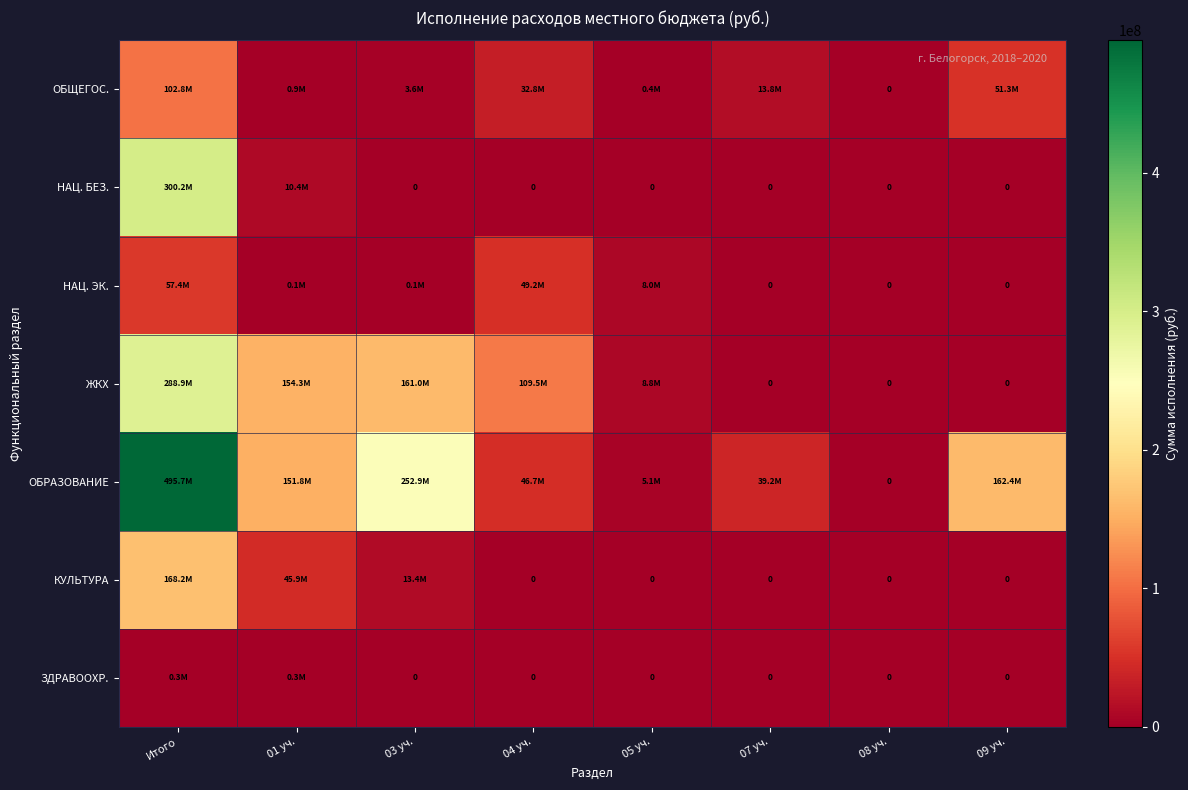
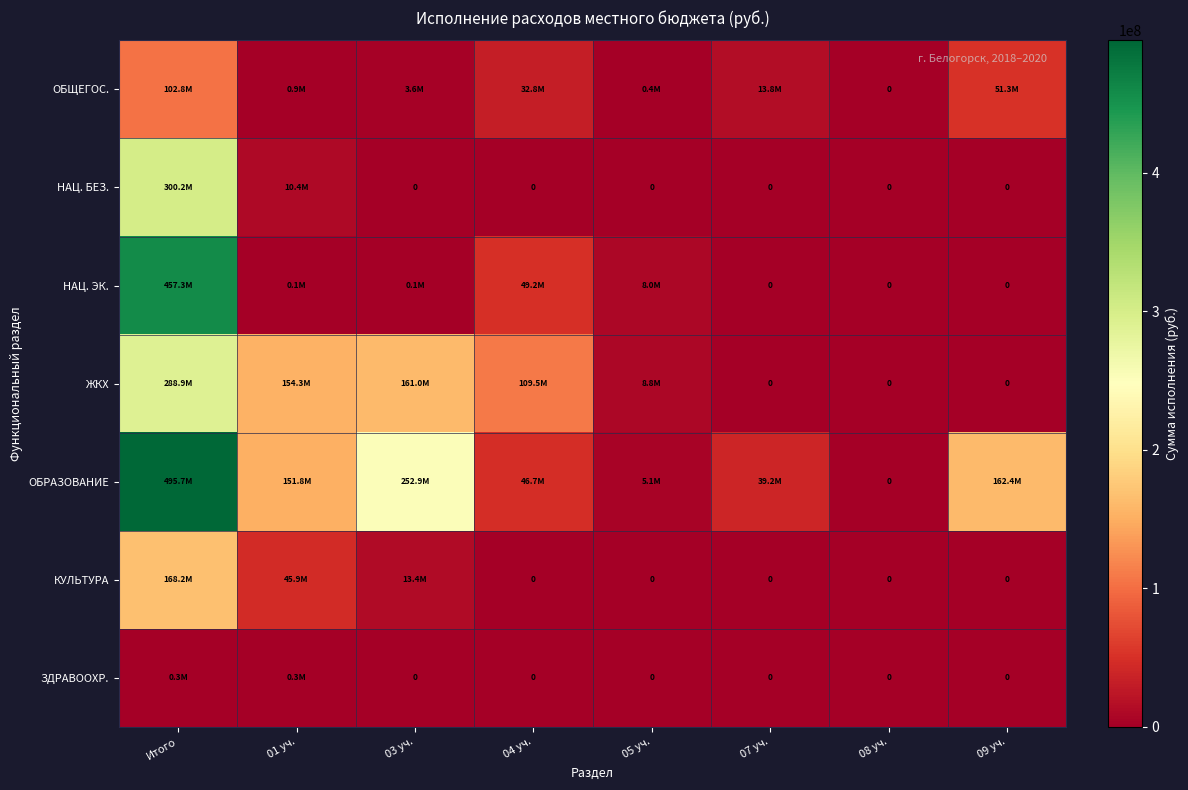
  {
    "ОБЩЕГОС.": {
      "Итого": "102.8M",
      "01 уч.": "0.9M",
      "03 уч.": "3.6M",
      "04 уч.": "32.8M",
      "05 уч.": "0.4M",
      "07 уч.": "13.8M",
      "08 уч.": "0"
    },
    "НАЦ. БЕЗ.": {
      "Итого": "300.2M",
      "01 уч.": "10.4M",
      "03 уч.": "0",
      "04 уч.": "0",
      "05 уч.": "0",
      "07 уч.": "0",
      "08 уч.": "0",
      "09 уч.": "0"
    },
    "НАЦ. ЭК.": {
-     "Итого": "57.4M",
+     "Итого": "457.3M",
      "01 уч.": "0.1M",
      "03 уч.": "0.1M",
      "04 уч.": "49.2M",
      "05 уч.": "8.0M",
      "07 уч.": "0",
      "08 уч.": "0",
      "09 уч.": "0"
    },
    "ЖКХ": {
      "Итого": "288.9M",
      "01 уч.": "154.3M",
      "03 уч.": "161.0M",
      "04 уч.": "109.5M",
      "05 уч.": "8.8M",
      "07 уч.": "0",
      "08 уч.": "0",
      "09 уч.": "0"
    },
    "ОБРАЗОВАНИЕ": {
      "Итого": "495.7M",
      "01 уч.": "151.8M",
      "03 уч.": "252.9M",
      "04 уч.": "46.7M",
      "05 уч.": "5.1M",
      "07 уч.": "39.2M",
      "08 уч.": "0",
      "09 уч.": "162.4M"
    },
    "КУЛЬТУРА": {
      "Итого": "168.2M",
      "01 уч.": "45.9M",
      "03 уч.": "13.4M",
      "04 уч.": "0",
      "05 уч.": "0",
      "07 уч.": "0",
      "08 уч.": "0",
      "09 уч.": "0"
    },
    "ЗДРАВООХР.": {
      "Итого": "0.3M",
      "01 уч.": "0.3M",
      "03 уч.": "0",
      "04 уч.": "0",
      "05 уч.": "0",
      "07 уч.": "0",
      "08 уч.": "0",
      "09 уч.": "0"
    }
  }
